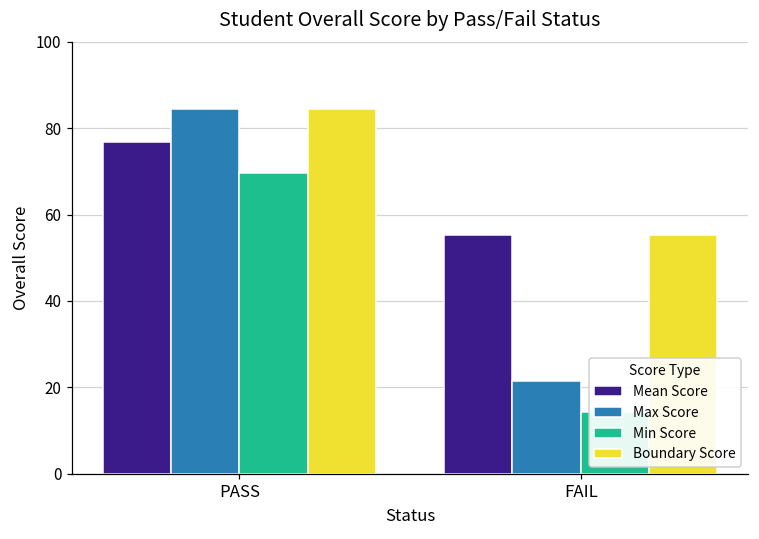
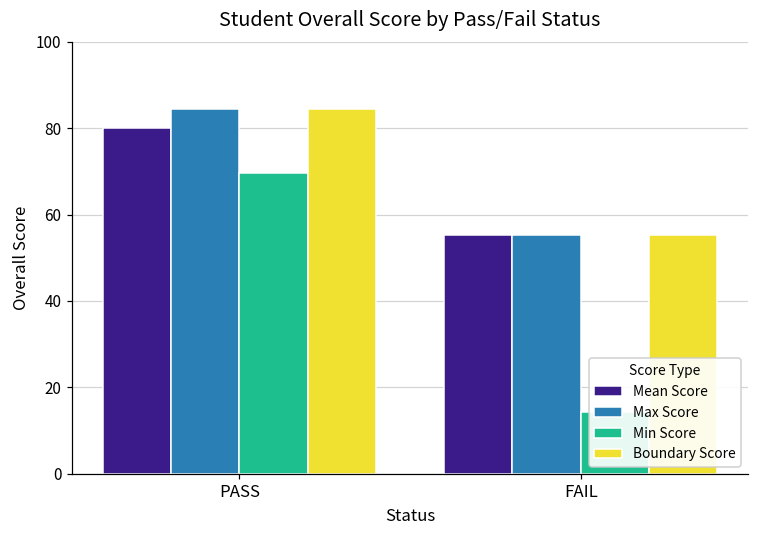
  {
    "Mean Score": {
-     "PASS": 77,
+     "PASS": 80,
      "FAIL": 55
    },
    "Max Score": {
      "PASS": 84,
-     "FAIL": 21
+     "FAIL": 55
    },
    "Min Score": {
      "PASS": 70
    },
    "Boundary Score": {
      "PASS": 84,
      "FAIL": 55
    }
  }
